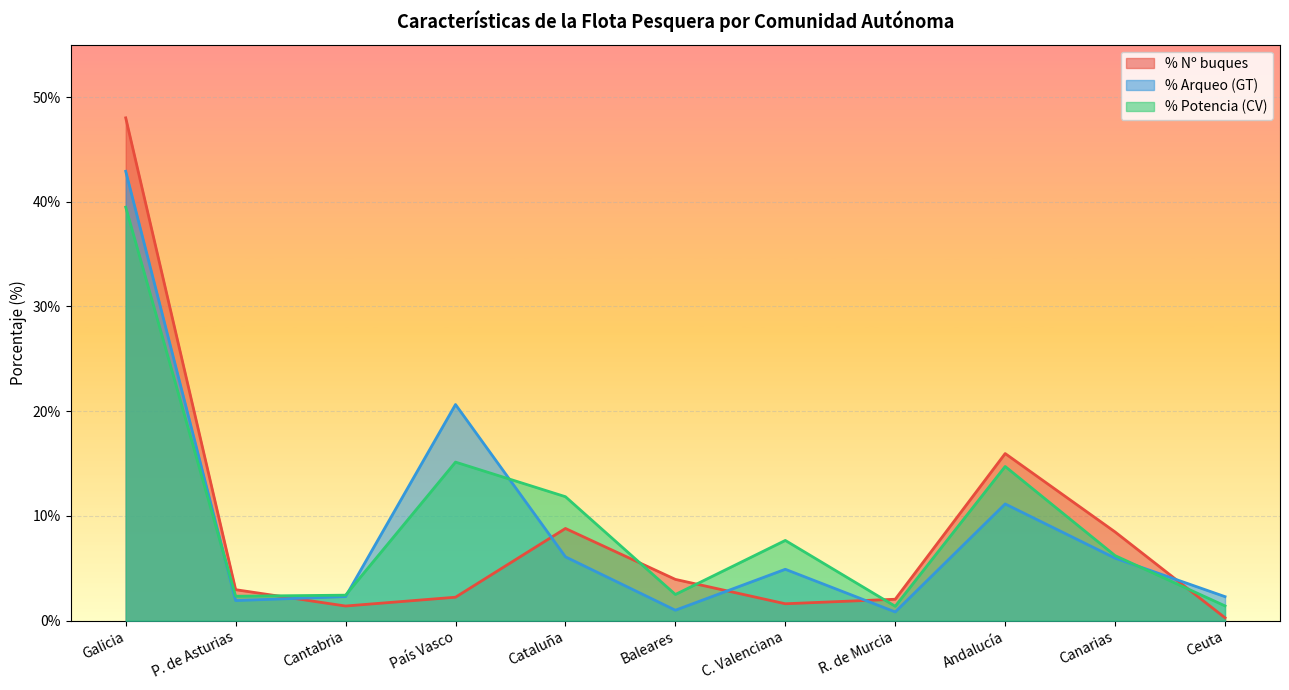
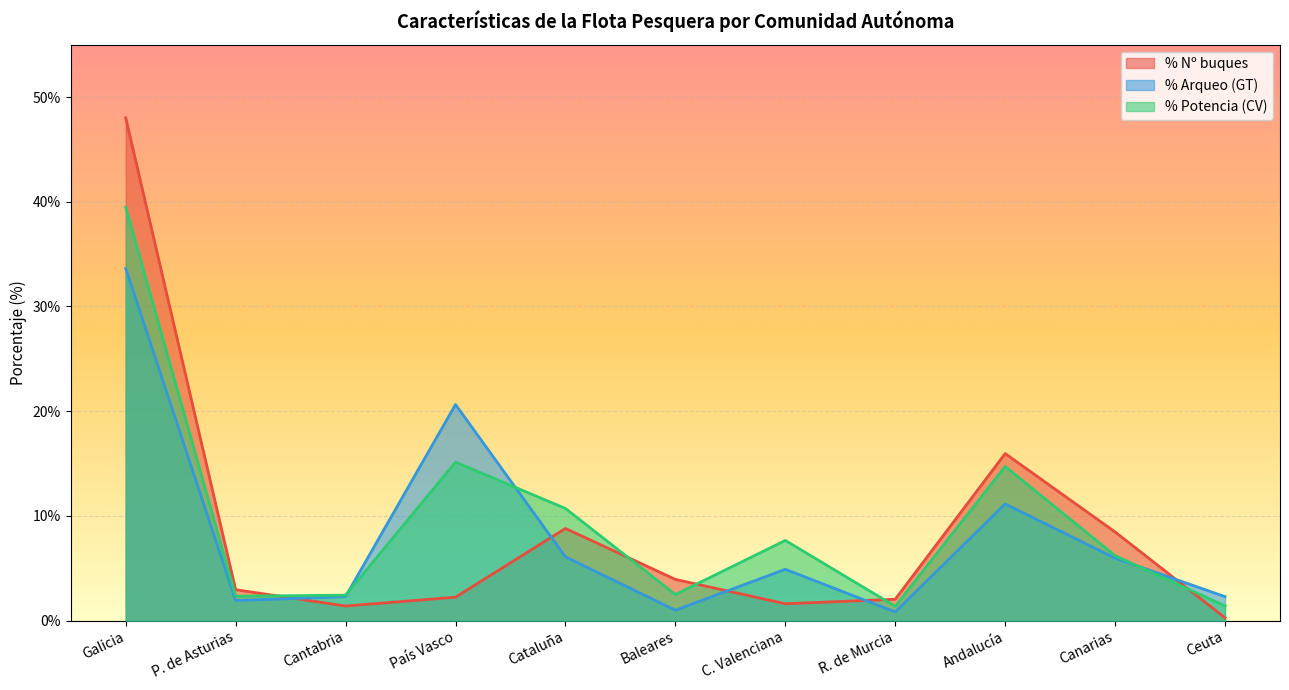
  {
    "% Nº buques": {
      "Galicia": "48.0%",
      "P. de Asturias": "3.0%",
      "Cantabria": "1.4%",
      "País Vasco": "2.2%",
      "Cataluña": "8.8%",
      "Baleares": "3.9%",
      "C. Valenciana": "1.6%",
      "R. de Murcia": "2.0%",
      "Andalucía": "16.0%",
      "Canarias": "8.5%",
      "Ceuta": "0.3%"
    },
    "% Arqueo (GT)": {
-     "Galicia": "42.9%",
+     "Galicia": "33.6%",
      "P. de Asturias": "1.9%",
      "País Vasco": "20.6%",
      "Cataluña": "6.1%",
      "Baleares": "1.0%",
      "C. Valenciana": "4.9%",
      "R. de Murcia": "0.8%",
      "Andalucía": "11.1%",
      "Ceuta": "2.3%"
    },
    "% Potencia (CV)": {
      "Galicia": "39.5%",
      "P. de Asturias": "2.3%",
      "País Vasco": "15.1%",
-     "Cataluña": "11.8%",
+     "Cataluña": "10.7%",
      "Baleares": "2.5%",
      "C. Valenciana": "7.7%",
      "R. de Murcia": "1.4%",
      "Andalucía": "14.7%",
      "Ceuta": "1.4%"
    }
  }
